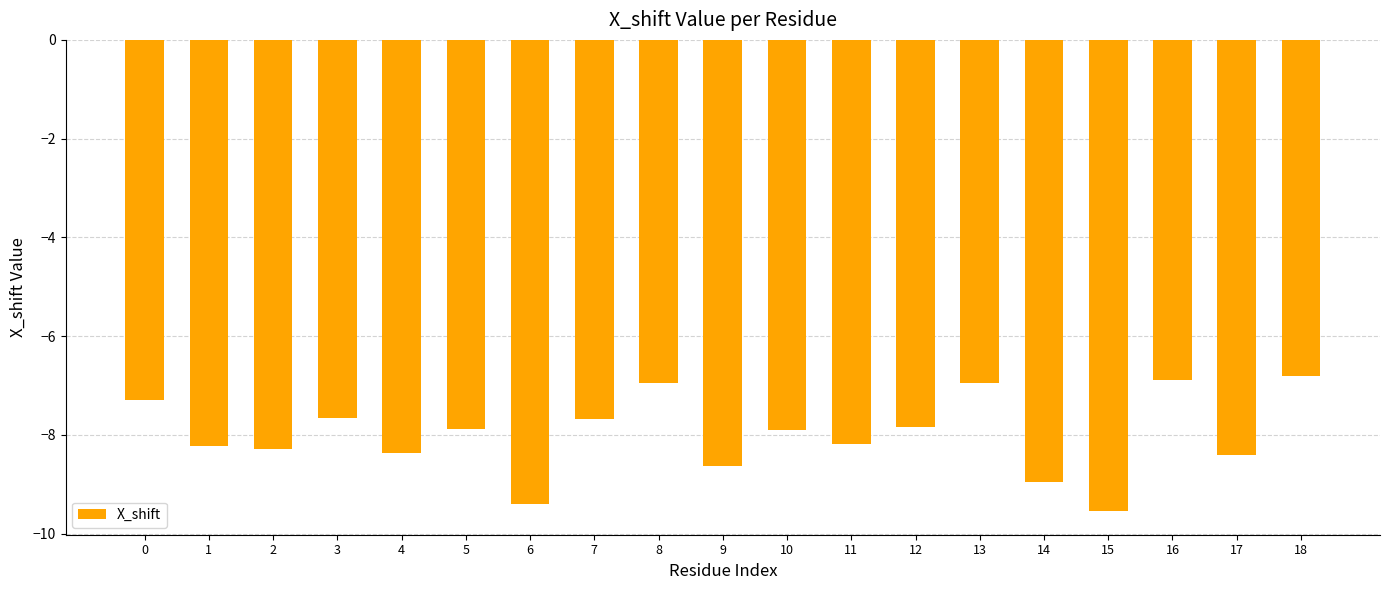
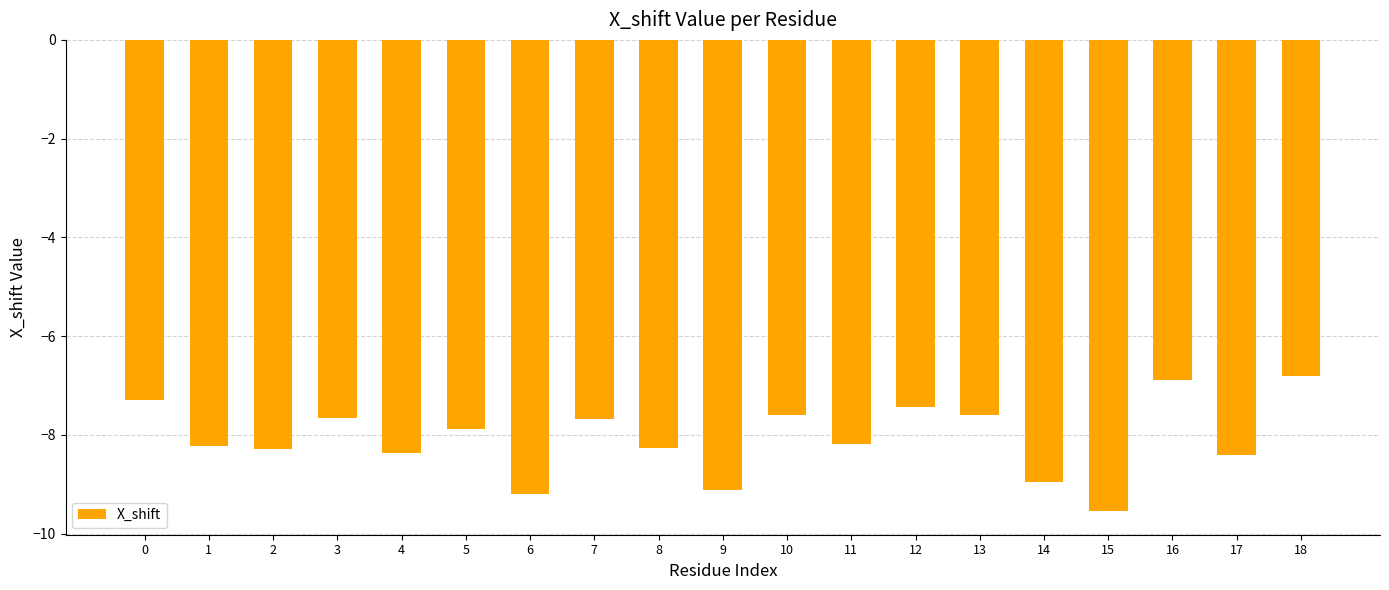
  {
    "0": -7.3,
    "1": -8.2,
    "2": -8.3,
    "3": -7.7,
    "4": -8.4,
    "5": -7.9,
-   "6": -9.4,
+   "6": -9.2,
    "7": -7.7,
-   "8": -7.0,
-   "9": -8.6,
-   "10": -7.9,
+   "8": -8.3,
+   "9": -9.1,
+   "10": -7.6,
    "11": -8.2,
-   "12": -7.8,
-   "13": -7.0,
+   "12": -7.4,
+   "13": -7.6,
    "14": -9.0,
    "15": -9.5,
    "16": -6.9,
    "17": -8.4,
    "18": -6.8
  }
